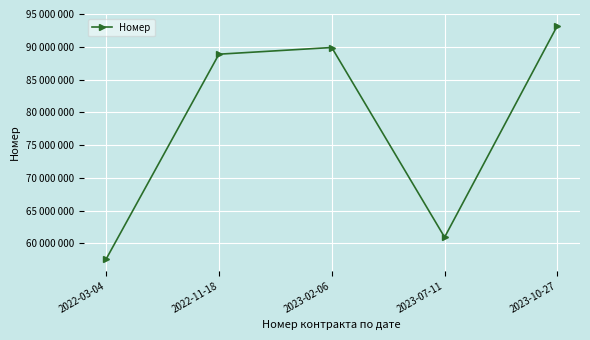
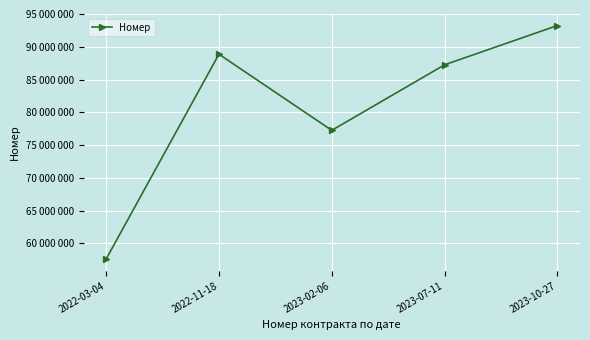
  {
    "2022-03-04": 58000000,
    "2022-11-18": 89000000,
-   "2023-02-06": 90000000,
-   "2023-07-11": 61000000,
+   "2023-02-06": 77000000,
+   "2023-07-11": 87000000,
    "2023-10-27": 93000000
  }
